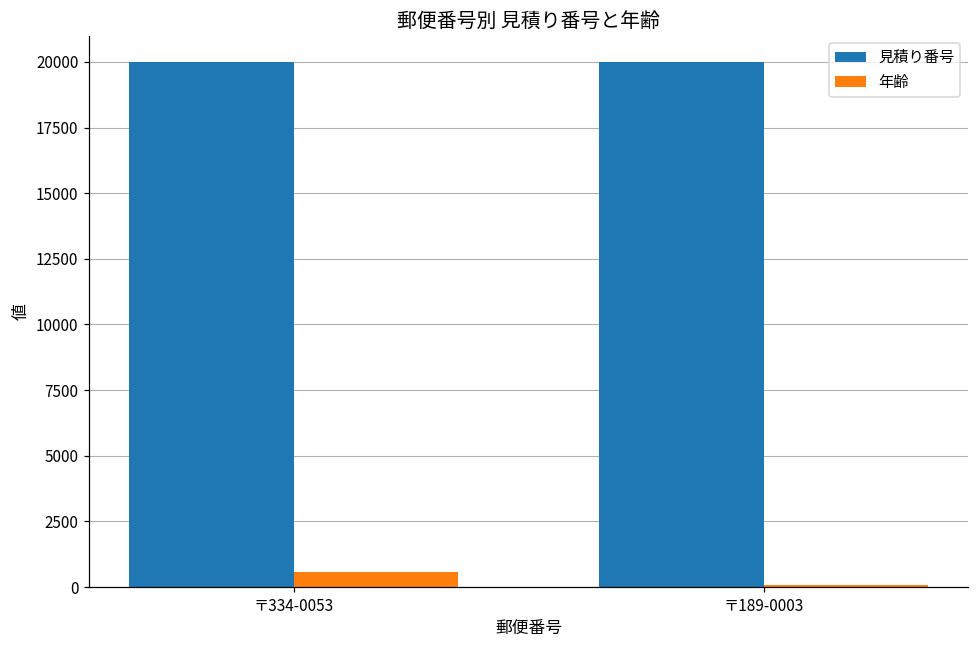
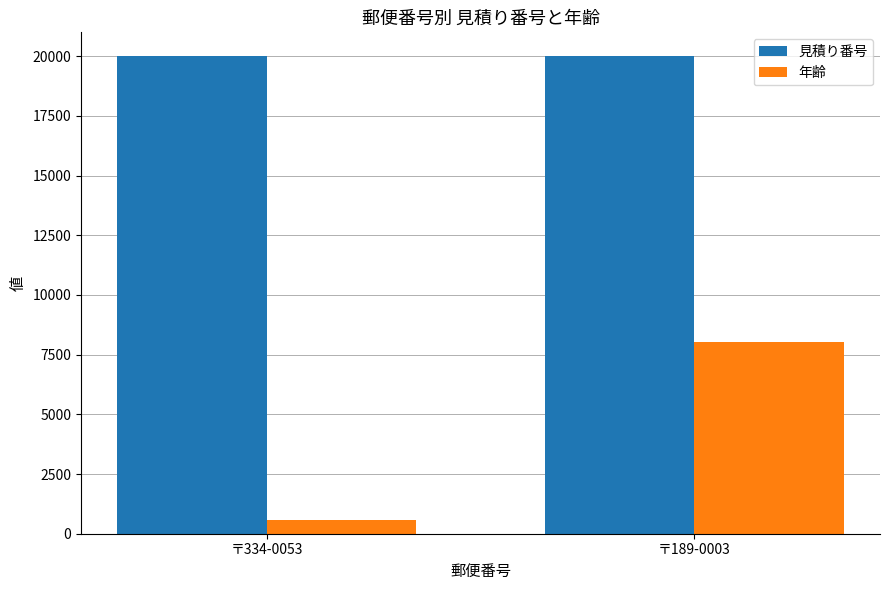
  {
    "見積り番号": {
      "〒334-0053": 20000,
      "〒189-0003": 20000
    },
    "年齢": {
      "〒334-0053": 600,
-     "〒189-0003": 100
+     "〒189-0003": 8000
    }
  }
